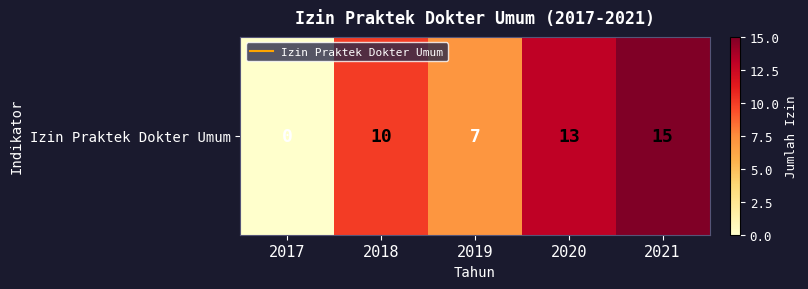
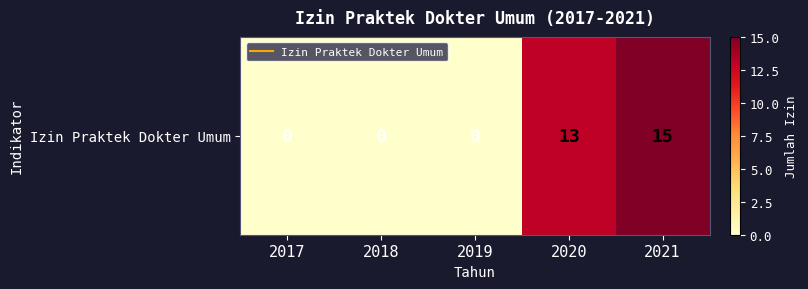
  {
    "Izin Praktek Dokter Umum": {
      "2017": 0,
-     "2018": 10,
-     "2019": 7,
+     "2018": 0,
+     "2019": 0,
      "2020": 13,
      "2021": 15
    }
  }
